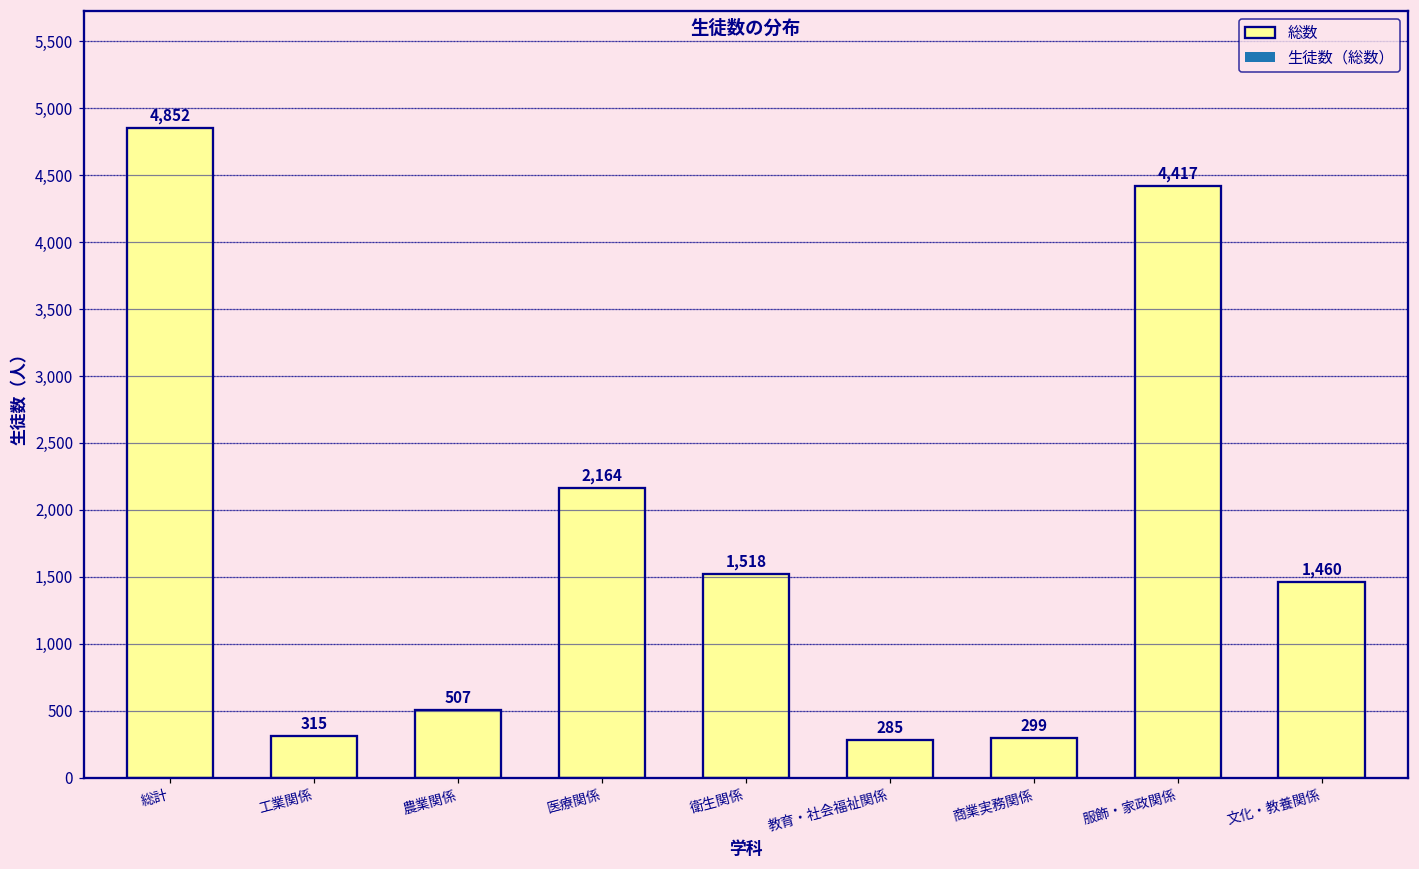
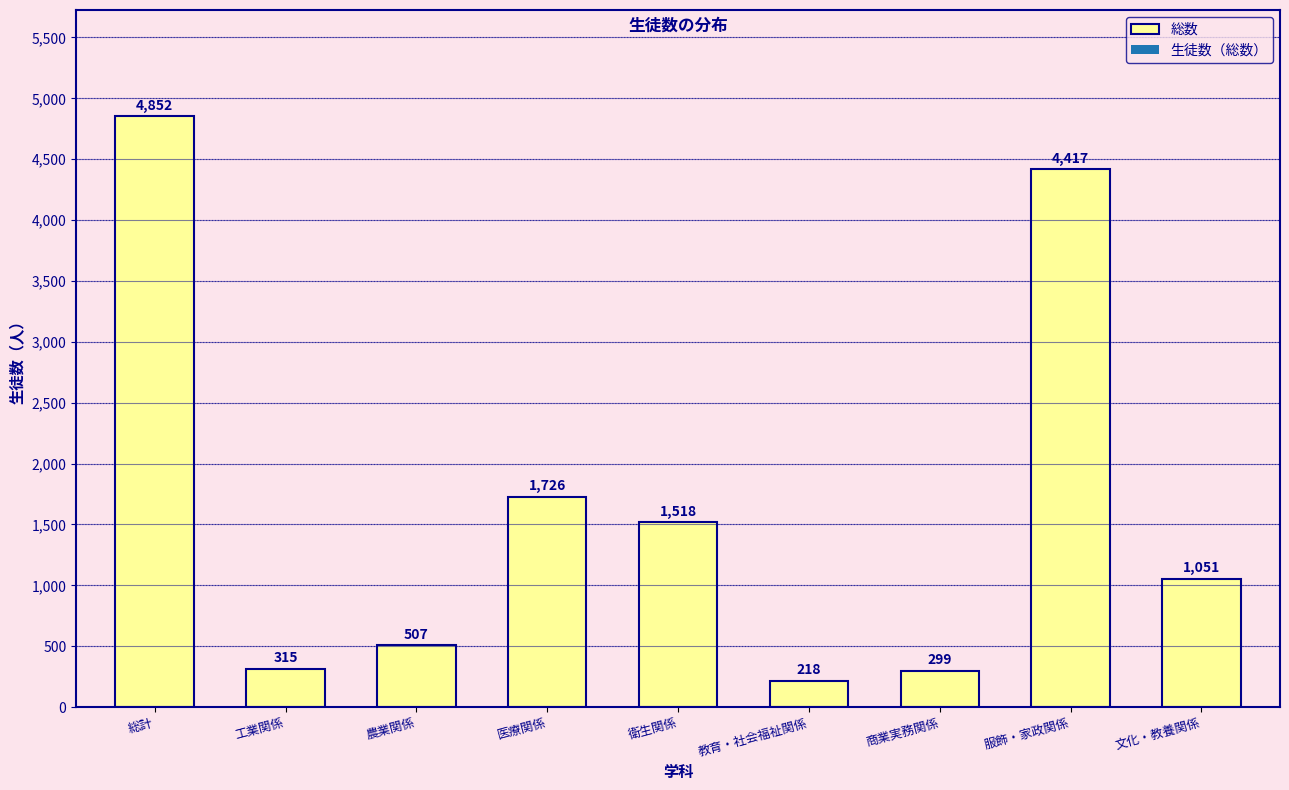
  {
    "総計": "4,852",
    "工業関係": "315",
    "農業関係": "507",
-   "医療関係": "2,164",
+   "医療関係": "1,726",
    "衛生関係": "1,518",
-   "教育・社会福祉関係": "285",
+   "教育・社会福祉関係": "218",
    "商業実務関係": "299",
    "服飾・家政関係": "4,417",
-   "文化・教養関係": "1,460"
+   "文化・教養関係": "1,051"
  }
